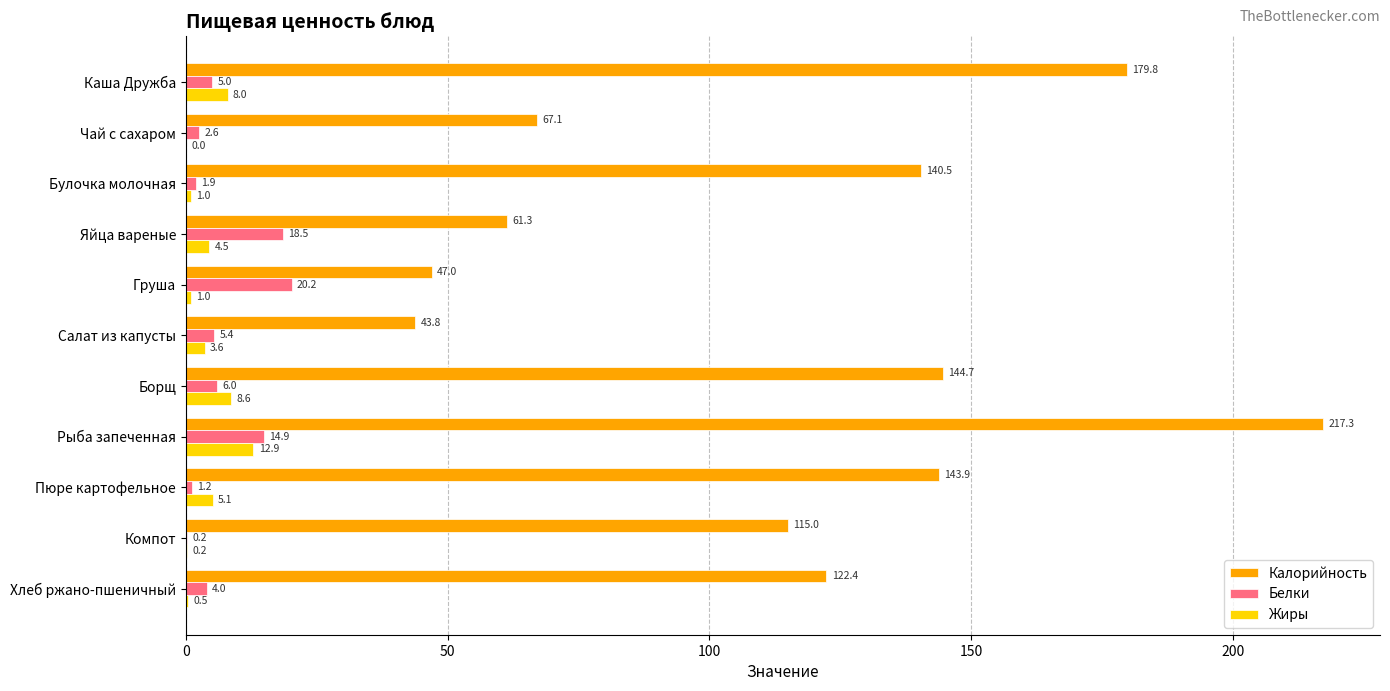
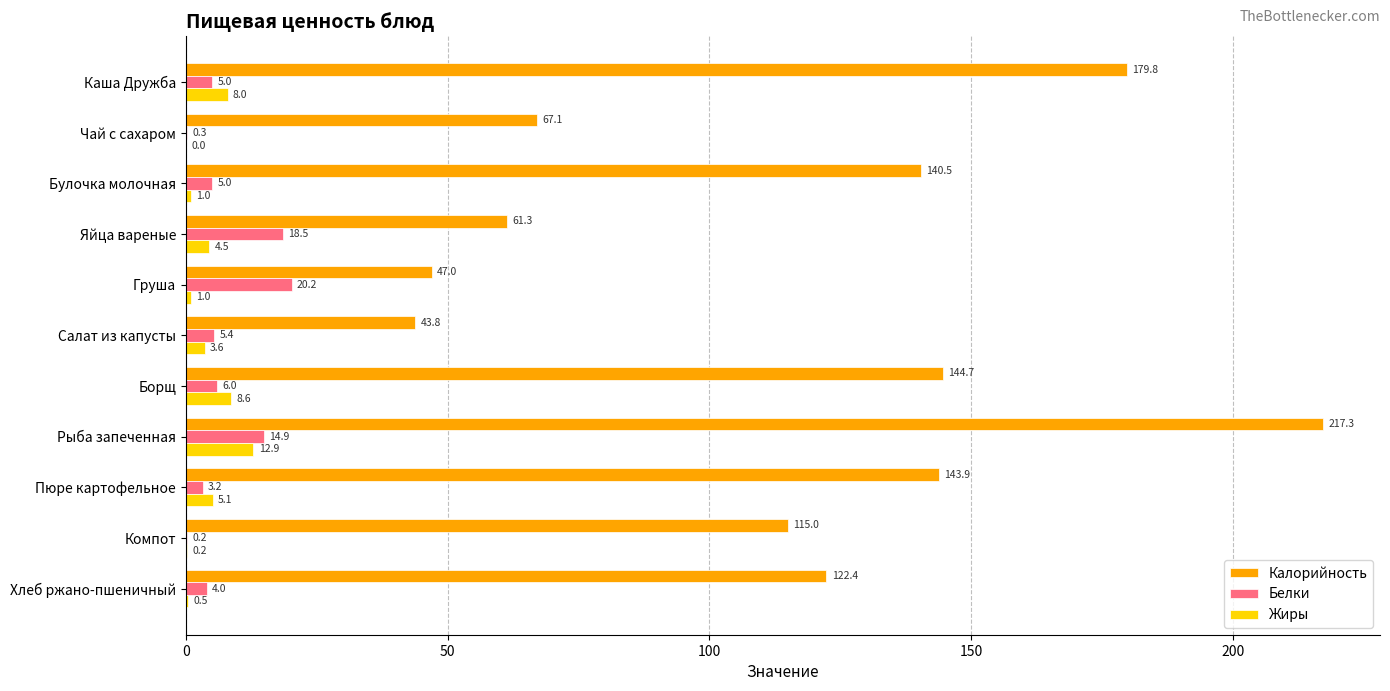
  {
    "Белки": {
      "Каша Дружба": 5.0,
-     "Чай с сахаром": 2.6,
-     "Булочка молочная": 1.9,
+     "Чай с сахаром": 0.3,
+     "Булочка молочная": 5.0,
      "Яйца вареные": 18.5,
      "Груша": 20.2,
      "Салат из капусты": 5.4,
      "Борщ": 6.0,
      "Рыба запеченная": 14.9,
-     "Пюре картофельное": 1.2,
+     "Пюре картофельное": 3.2,
      "Компот": 0.2,
      "Хлеб ржано-пшеничный": 4.0
    }
  }
